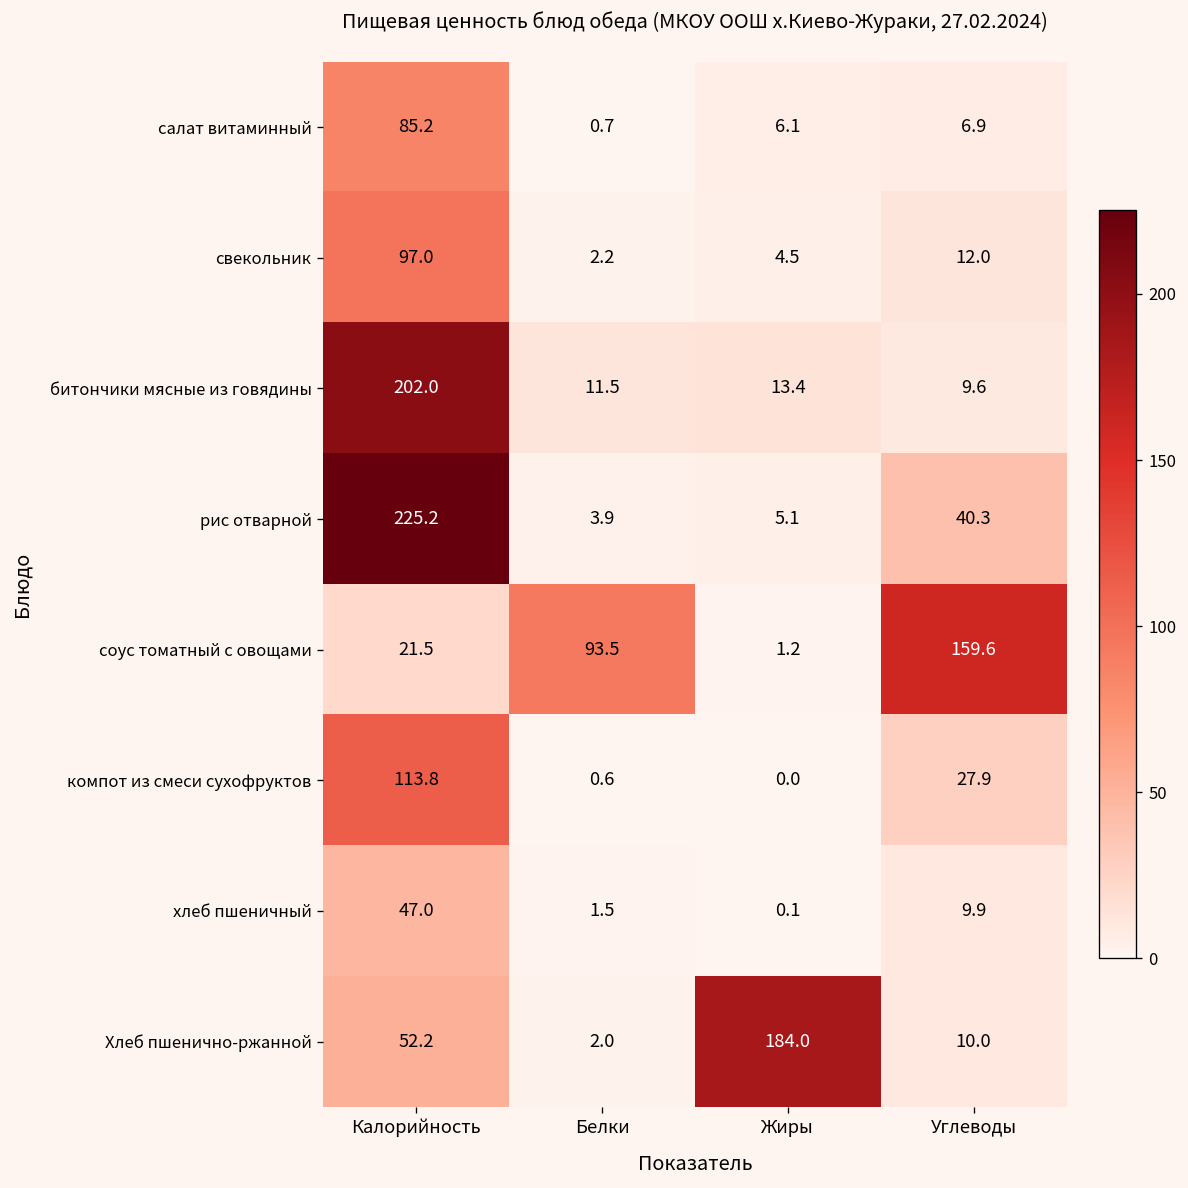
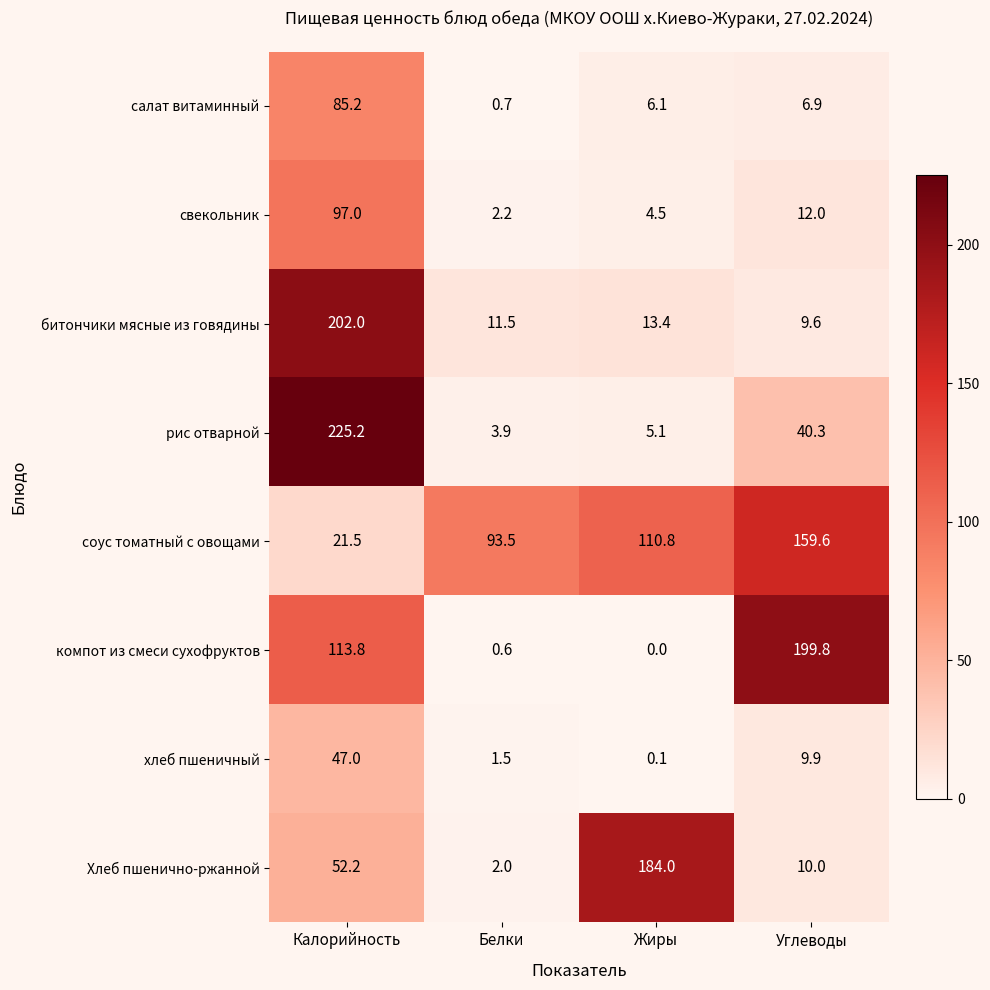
  {
    "салат витаминный": {
      "Калорийность": 85.2,
      "Белки": 0.7,
      "Жиры": 6.1,
      "Углеводы": 6.9
    },
    "свекольник": {
      "Калорийность": 97.0,
      "Белки": 2.2,
      "Жиры": 4.5,
      "Углеводы": 12.0
    },
    "битончики мясные из говядины": {
      "Калорийность": 202.0,
      "Белки": 11.5,
      "Жиры": 13.4,
      "Углеводы": 9.6
    },
    "рис отварной": {
      "Калорийность": 225.2,
      "Белки": 3.9,
      "Жиры": 5.1,
      "Углеводы": 40.3
    },
    "соус томатный с овощами": {
      "Калорийность": 21.5,
      "Белки": 93.5,
-     "Жиры": 1.2,
+     "Жиры": 110.8,
      "Углеводы": 159.6
    },
    "компот из смеси сухофруктов": {
      "Калорийность": 113.8,
      "Белки": 0.6,
      "Жиры": 0.0,
-     "Углеводы": 27.9
+     "Углеводы": 199.8
    },
    "хлеб пшеничный": {
      "Калорийность": 47.0,
      "Белки": 1.5,
      "Жиры": 0.1,
      "Углеводы": 9.9
    },
    "Хлеб пшенично-ржанной": {
      "Калорийность": 52.2,
      "Белки": 2.0,
      "Жиры": 184.0,
      "Углеводы": 10.0
    }
  }
